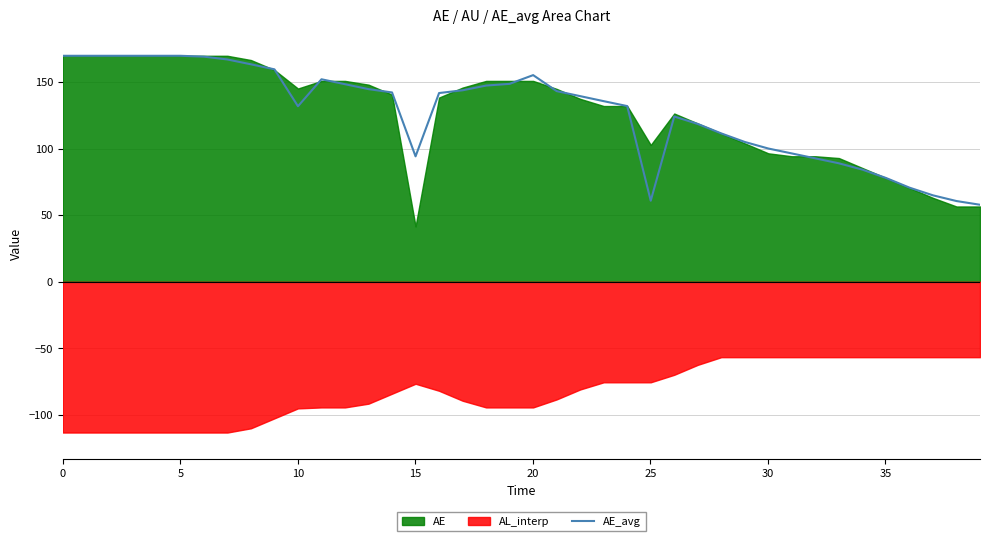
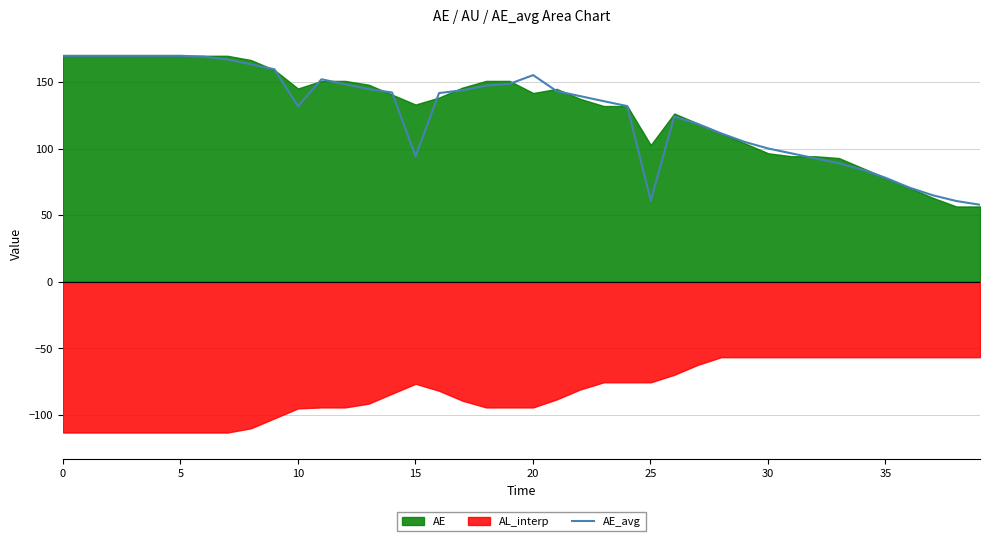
  {
    "AE_avg": {
      "10": 132,
      "15": 94,
      "20": 155,
      "25": 61
    },
    "AE": {
      "10": 145,
-     "15": 42,
-     "20": 151,
+     "15": 133,
+     "20": 142,
      "25": 103
    }
  }
